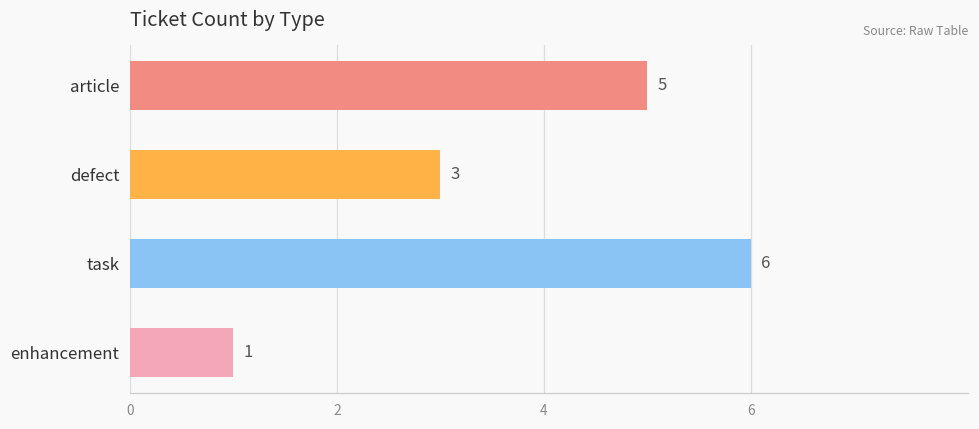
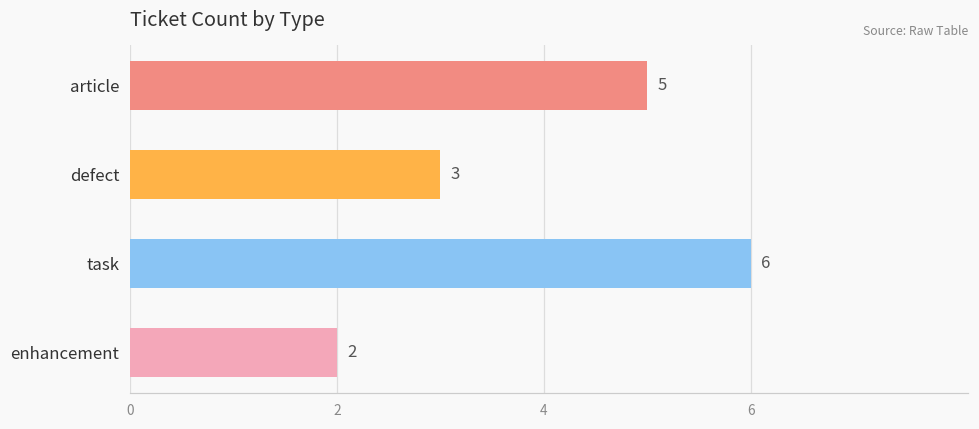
  {
    "article": 5,
    "defect": 3,
    "task": 6,
-   "enhancement": 1
+   "enhancement": 2
  }
